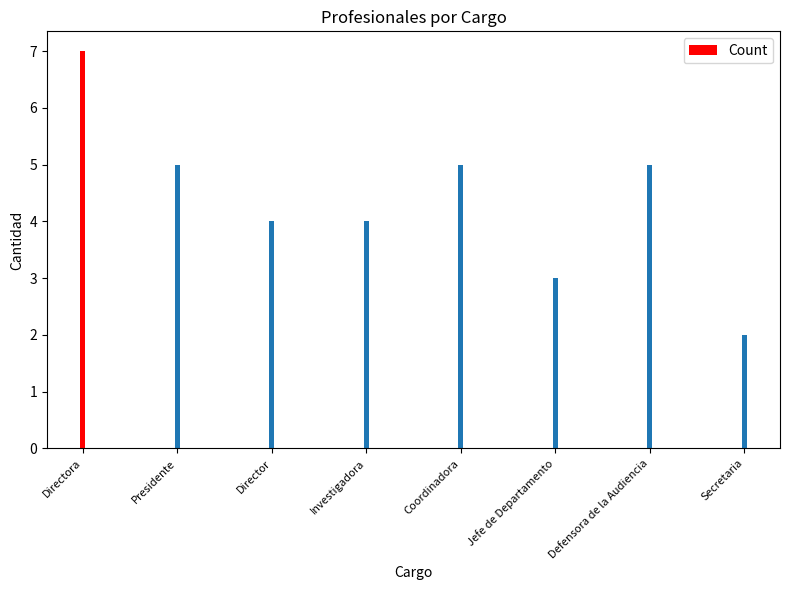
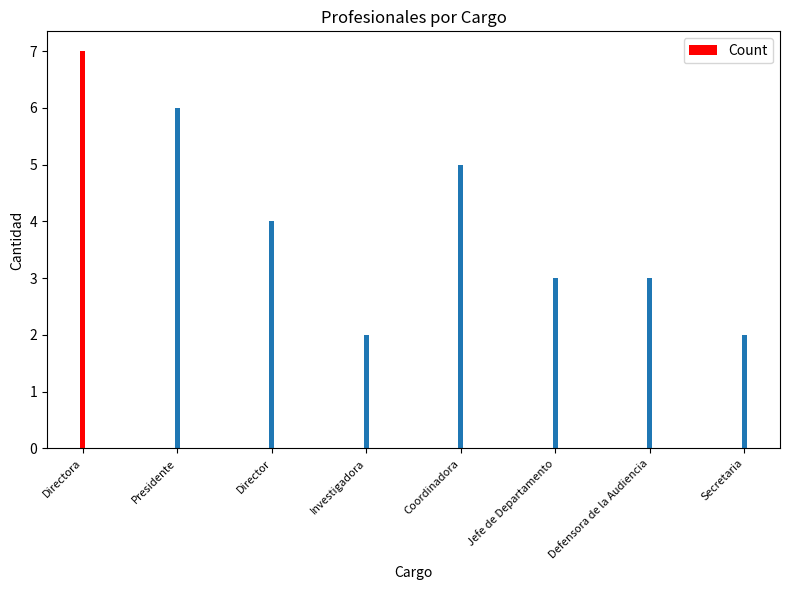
  {
    "Directora": 7,
-   "Presidente": 5,
+   "Presidente": 6,
    "Director": 4,
-   "Investigadora": 4,
+   "Investigadora": 2,
    "Coordinadora": 5,
    "Jefe de Departamento": 3,
-   "Defensora de la Audiencia": 5,
+   "Defensora de la Audiencia": 3,
    "Secretaria": 2
  }
